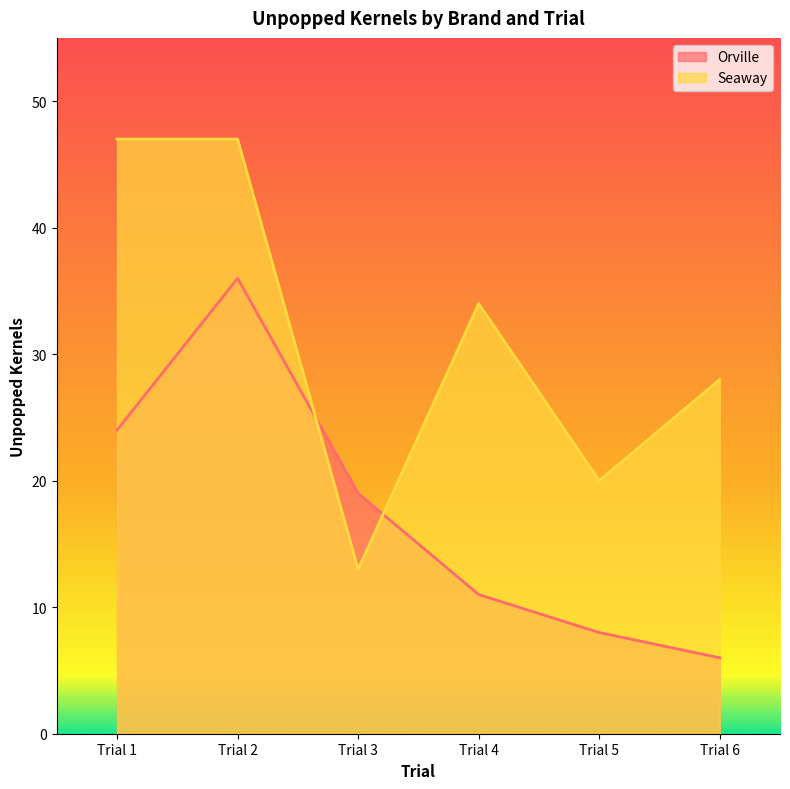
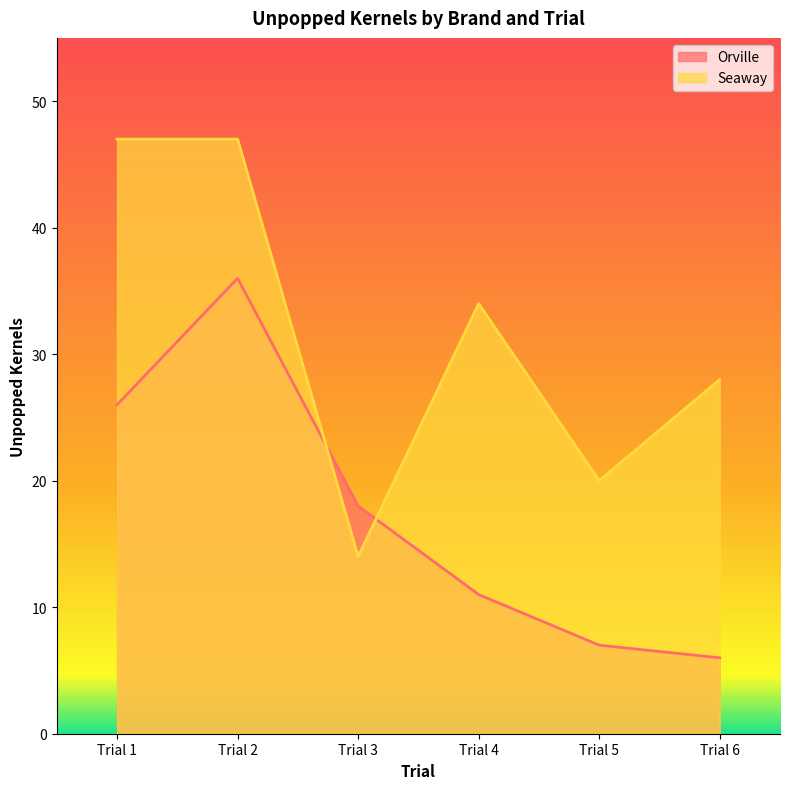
  {
    "Orville": {
-     "Trial 1": 24,
+     "Trial 1": 26,
      "Trial 2": 36,
-     "Trial 3": 19,
+     "Trial 3": 18,
      "Trial 4": 11,
-     "Trial 5": 8,
+     "Trial 5": 7,
      "Trial 6": 6
    },
    "Seaway": {
      "Trial 1": 47,
      "Trial 2": 47,
-     "Trial 3": 13,
+     "Trial 3": 14,
      "Trial 4": 34,
      "Trial 5": 20,
      "Trial 6": 28
    }
  }
